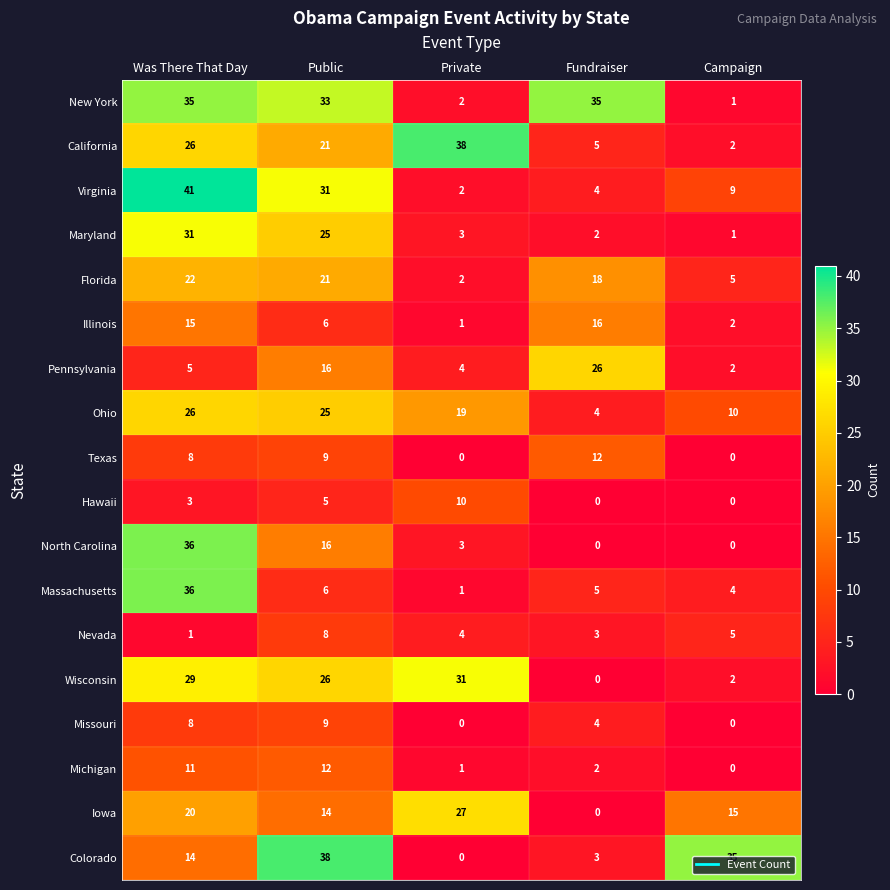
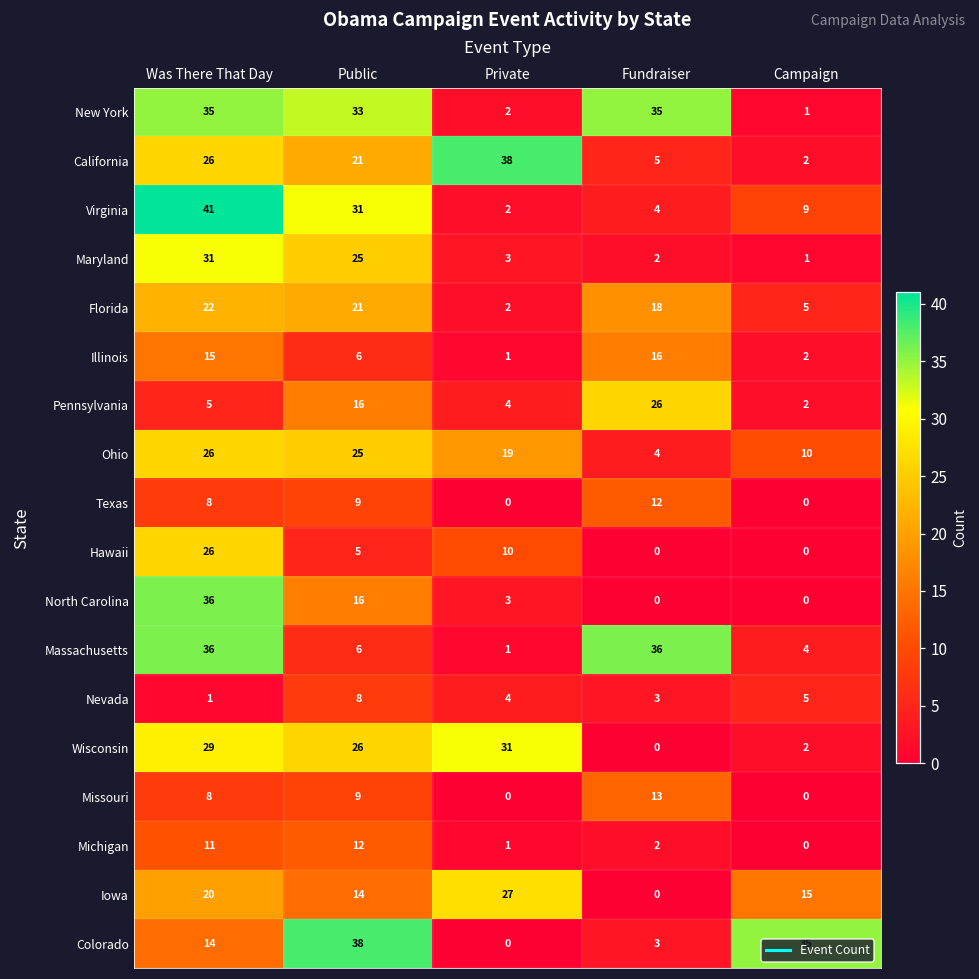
  {
    "New York": {
      "Was There That Day": 35,
      "Public": 33,
      "Private": 2,
      "Fundraiser": 35,
      "Campaign": 1
    },
    "California": {
      "Was There That Day": 26,
      "Public": 21,
      "Private": 38,
      "Fundraiser": 5,
      "Campaign": 2
    },
    "Virginia": {
      "Was There That Day": 41,
      "Public": 31,
      "Private": 2,
      "Fundraiser": 4,
      "Campaign": 9
    },
    "Maryland": {
      "Was There That Day": 31,
      "Public": 25,
      "Private": 3,
      "Fundraiser": 2,
      "Campaign": 1
    },
    "Florida": {
      "Was There That Day": 22,
      "Public": 21,
      "Private": 2,
      "Fundraiser": 18,
      "Campaign": 5
    },
    "Illinois": {
      "Was There That Day": 15,
      "Public": 6,
      "Private": 1,
      "Fundraiser": 16,
      "Campaign": 2
    },
    "Pennsylvania": {
      "Was There That Day": 5,
      "Public": 16,
      "Private": 4,
      "Fundraiser": 26,
      "Campaign": 2
    },
    "Ohio": {
      "Was There That Day": 26,
      "Public": 25,
      "Private": 19,
      "Fundraiser": 4,
      "Campaign": 10
    },
    "Texas": {
      "Was There That Day": 8,
      "Public": 9,
      "Private": 0,
      "Fundraiser": 12,
      "Campaign": 0
    },
    "Hawaii": {
-     "Was There That Day": 3,
+     "Was There That Day": 26,
      "Public": 5,
      "Private": 10,
      "Fundraiser": 0,
      "Campaign": 0
    },
    "North Carolina": {
      "Was There That Day": 36,
      "Public": 16,
      "Private": 3,
      "Fundraiser": 0,
      "Campaign": 0
    },
    "Massachusetts": {
      "Was There That Day": 36,
      "Public": 6,
      "Private": 1,
-     "Fundraiser": 5,
+     "Fundraiser": 36,
      "Campaign": 4
    },
    "Nevada": {
      "Was There That Day": 1,
      "Public": 8,
      "Private": 4,
      "Fundraiser": 3,
      "Campaign": 5
    },
    "Wisconsin": {
      "Was There That Day": 29,
      "Public": 26,
      "Private": 31,
      "Fundraiser": 0,
      "Campaign": 2
    },
    "Missouri": {
      "Was There That Day": 8,
      "Public": 9,
      "Private": 0,
-     "Fundraiser": 4,
+     "Fundraiser": 13,
      "Campaign": 0
    },
    "Michigan": {
      "Was There That Day": 11,
      "Public": 12,
      "Private": 1,
      "Fundraiser": 2,
      "Campaign": 0
    },
    "Iowa": {
      "Was There That Day": 20,
      "Public": 14,
      "Private": 27,
      "Fundraiser": 0,
      "Campaign": 15
    },
    "Colorado": {
      "Was There That Day": 14,
      "Public": 38,
      "Private": 0,
      "Fundraiser": 3
    }
  }
